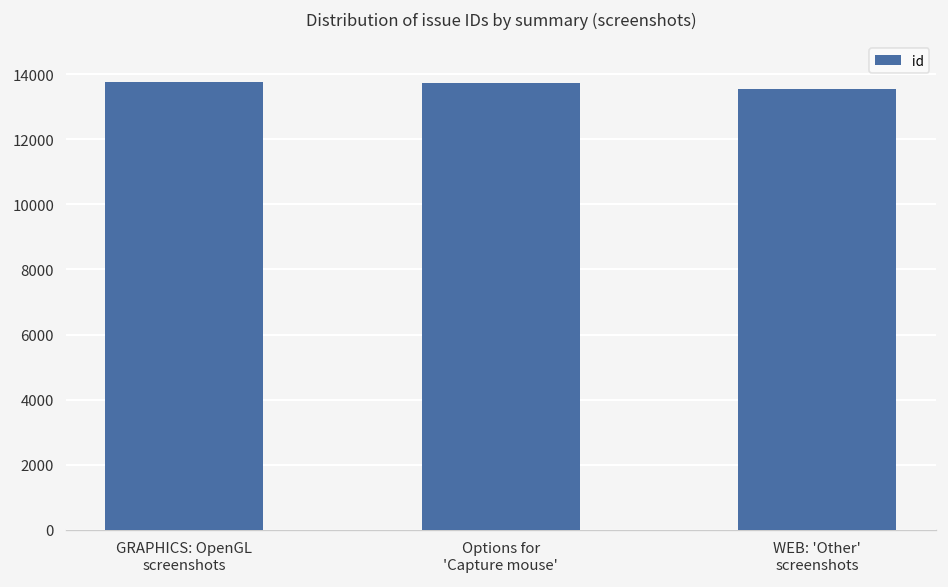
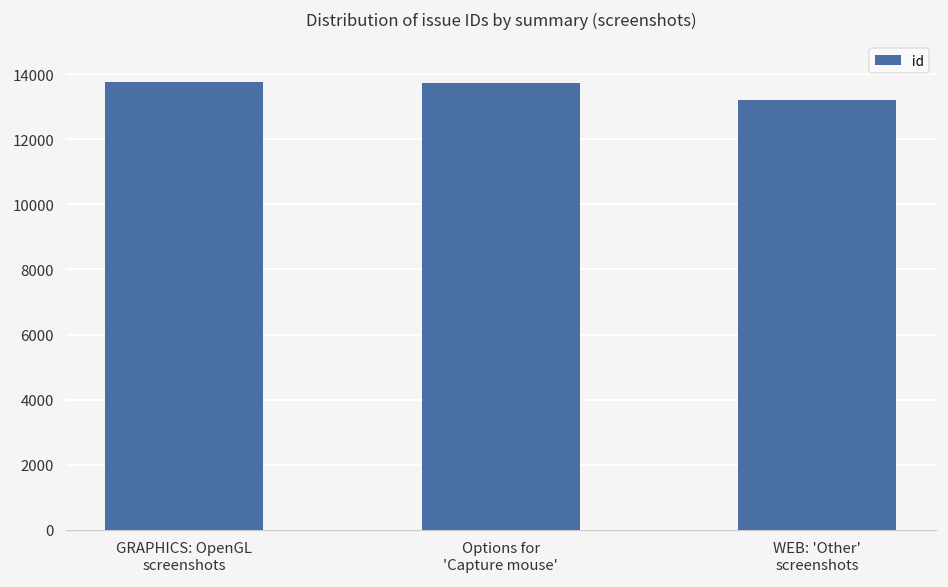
  {
    "GRAPHICS: OpenGL screenshots": 13800,
    "Options for 'Capture mouse'": 13700,
-   "WEB: 'Other' screenshots": 13600
+   "WEB: 'Other' screenshots": 13200
  }
